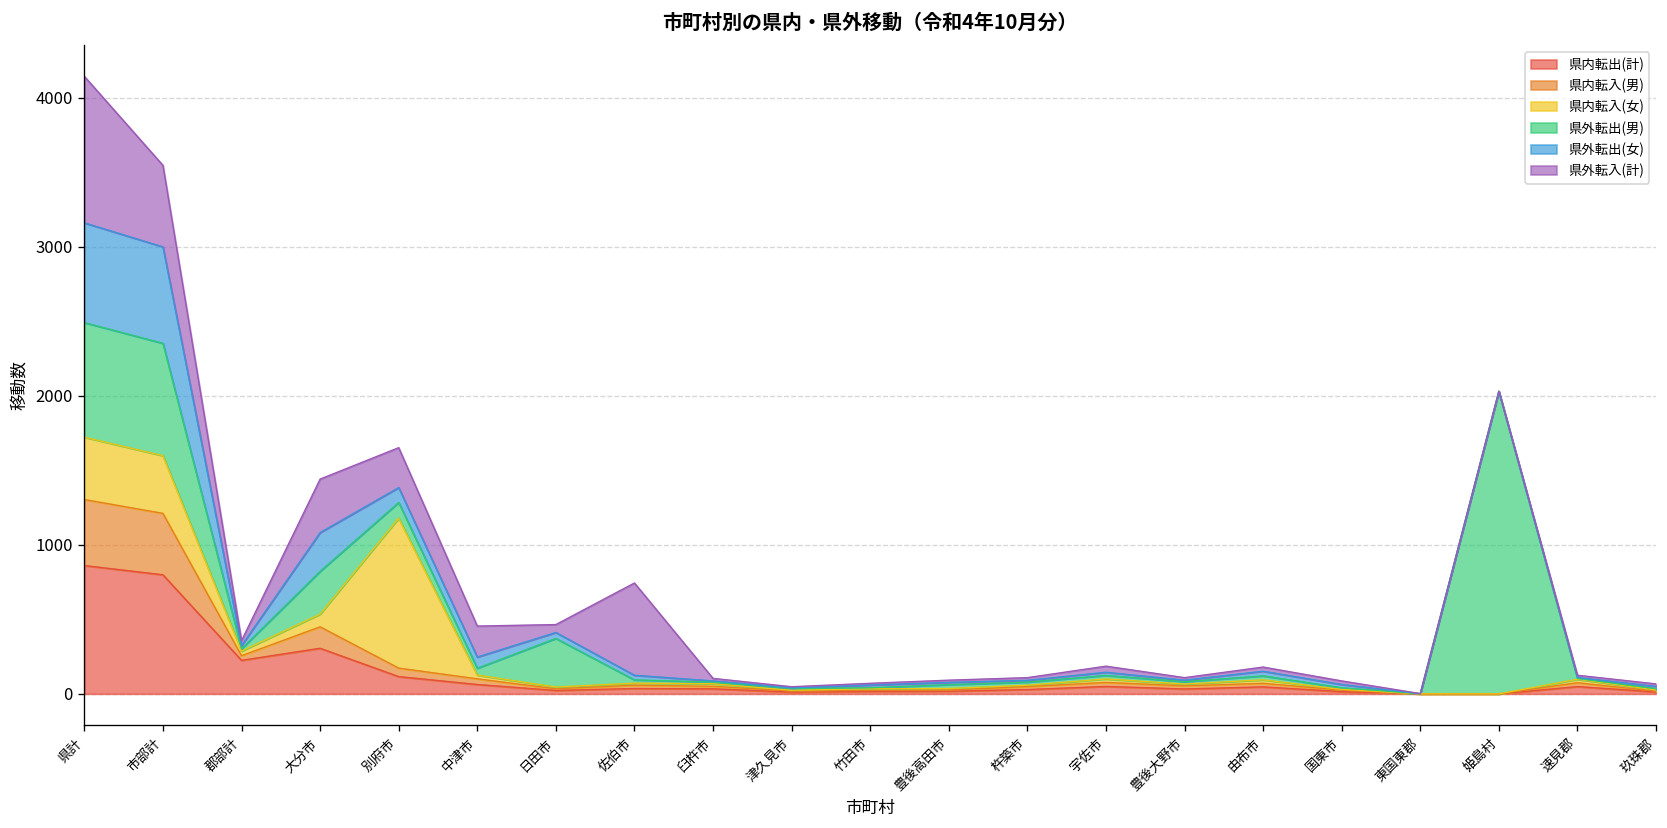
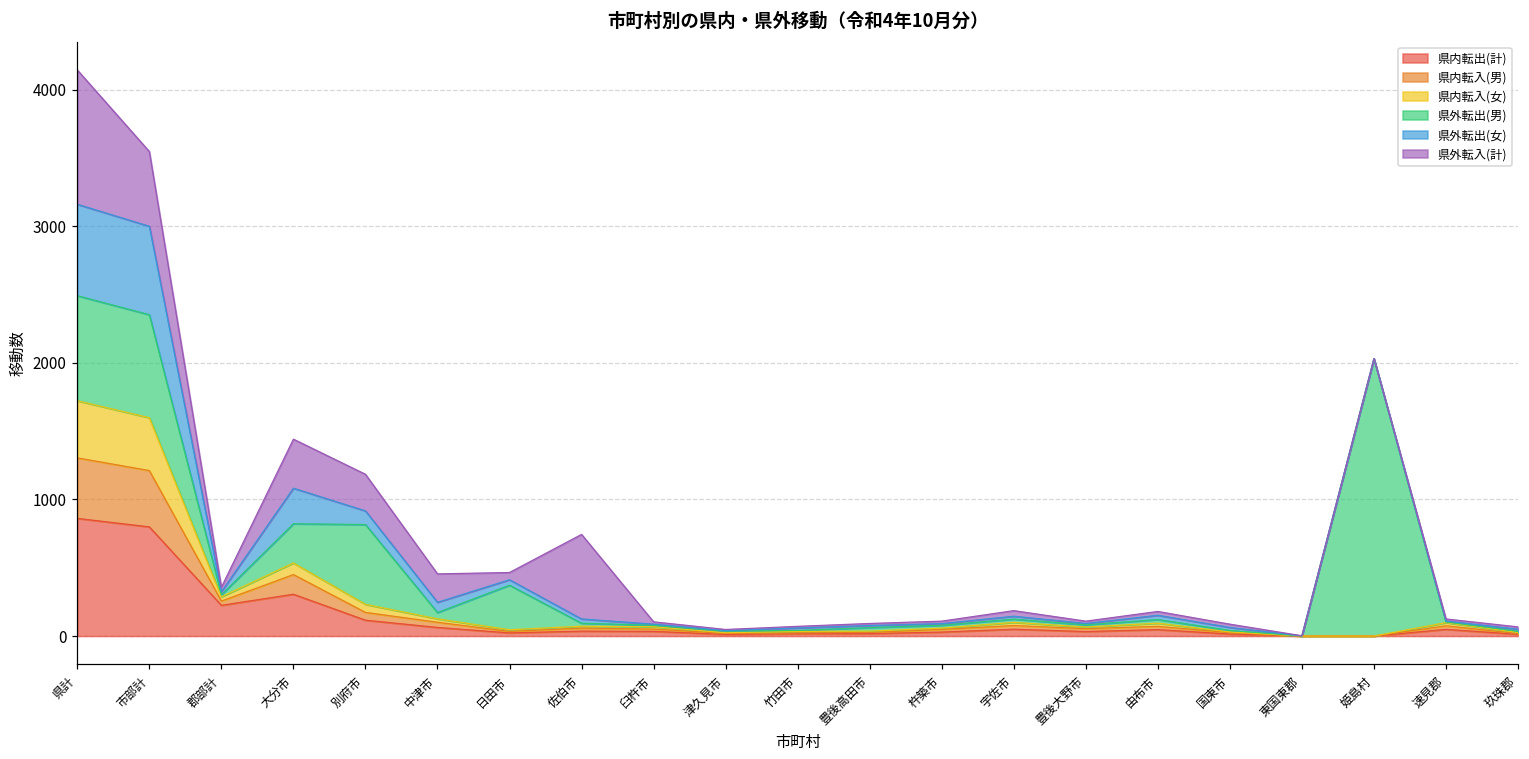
  {
    "県内転入(女)": {
      "県計": 420,
      "市部計": 390,
      "大分市": 90,
-     "別府市": 1010,
+     "別府市": 60,
      "中津市": 30,
      "宇佐市": 20,
      "由布市": 20
    },
    "県外転出(男)": {
      "県計": 770,
      "市部計": 750,
      "大分市": 290,
-     "別府市": 110,
+     "別府市": 580,
      "中津市": 50,
      "日田市": 330,
      "佐伯市": 20,
      "宇佐市": 20,
      "由布市": 30
    },
    "県外転出(女)": {
      "県計": 670,
      "市部計": 650,
      "郡部計": 20,
      "大分市": 260,
      "別府市": 100,
      "中津市": 80,
      "日田市": 40,
      "佐伯市": 30,
      "宇佐市": 20,
      "由布市": 30,
      "国東市": 20
    },
    "県外転入(計)": {
      "県計": 980,
      "市部計": 550,
      "郡部計": 30,
      "大分市": 360,
      "別府市": 270,
      "中津市": 210,
      "日田市": 50,
      "佐伯市": 620,
      "宇佐市": 40,
      "由布市": 30,
      "国東市": 20
    }
  }
